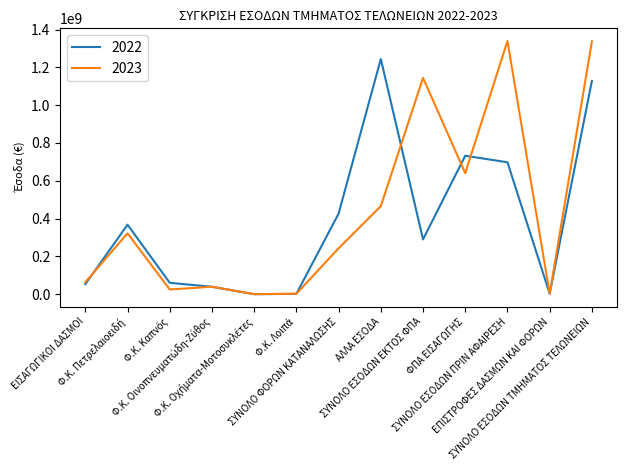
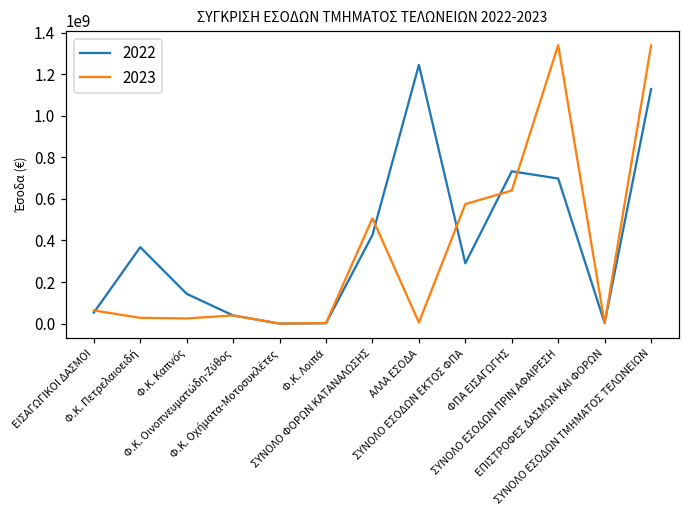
  {
    "2022": {
      "Φ.Κ. Πετρελαιοειδή": 370000000,
-     "Φ.Κ. Καπνός": 60000000,
+     "Φ.Κ. Καπνός": 140000000,
      "ΣΥΝΟΛΟ ΦΟΡΩΝ ΚΑΤΑΝΑΛΩΣΗΣ": 430000000,
      "ΑΛΛΑ ΕΣΟΔΑ": 1240000000,
      "ΣΥΝΟΛΟ ΕΣΟΔΩΝ ΕΚΤΟΣ ΦΠΑ": 290000000,
      "ΦΠΑ ΕΙΣΑΓΩΓΗΣ": 730000000,
      "ΣΥΝΟΛΟ ΕΣΟΔΩΝ ΠΡΙΝ ΑΦΑΙΡΕΣΗ": 700000000,
      "ΣΥΝΟΛΟ ΕΣΟΔΩΝ ΤΜΗΜΑΤΟΣ ΤΕΛΩΝΕΙΩΝ": 1130000000
    },
    "2023": {
-     "Φ.Κ. Πετρελαιοειδή": 320000000,
+     "Φ.Κ. Πετρελαιοειδή": 30000000,
      "Φ.Κ. Καπνός": 20000000,
-     "ΣΥΝΟΛΟ ΦΟΡΩΝ ΚΑΤΑΝΑΛΩΣΗΣ": 240000000,
-     "ΑΛΛΑ ΕΣΟΔΑ": 470000000,
-     "ΣΥΝΟΛΟ ΕΣΟΔΩΝ ΕΚΤΟΣ ΦΠΑ": 1140000000,
+     "ΣΥΝΟΛΟ ΦΟΡΩΝ ΚΑΤΑΝΑΛΩΣΗΣ": 510000000,
+     "ΑΛΛΑ ΕΣΟΔΑ": 10000000,
+     "ΣΥΝΟΛΟ ΕΣΟΔΩΝ ΕΚΤΟΣ ΦΠΑ": 570000000,
      "ΦΠΑ ΕΙΣΑΓΩΓΗΣ": 640000000,
      "ΣΥΝΟΛΟ ΕΣΟΔΩΝ ΠΡΙΝ ΑΦΑΙΡΕΣΗ": 1340000000,
      "ΣΥΝΟΛΟ ΕΣΟΔΩΝ ΤΜΗΜΑΤΟΣ ΤΕΛΩΝΕΙΩΝ": 1340000000
    }
  }
